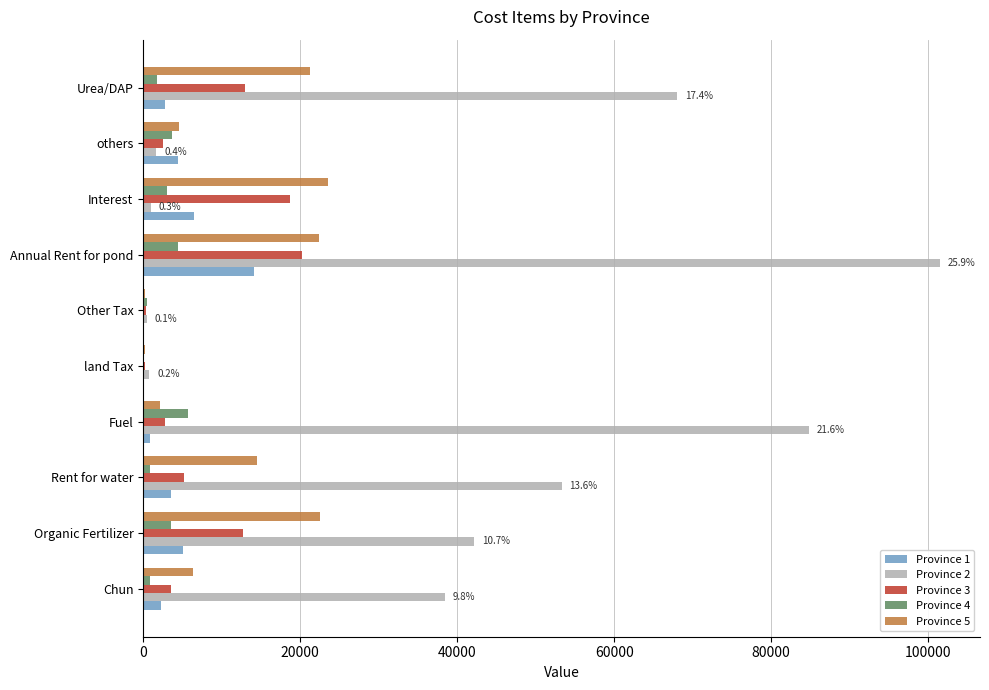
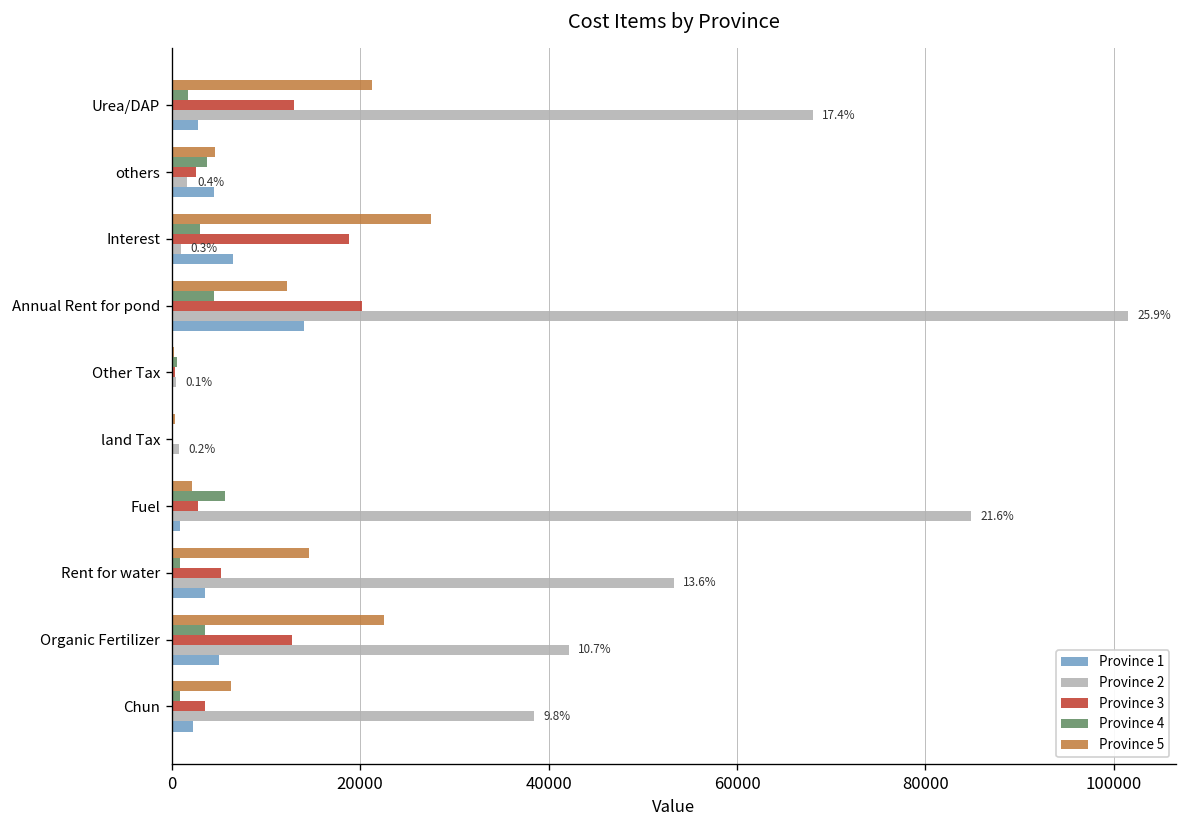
  {
    "Province 1": {
      "Other Tax": "0.1%",
      "land Tax": "0.2%"
    },
    "Province 2": {
      "others": "2000"
    },
    "Province 3": {
      "land Tax": "0.2%"
    },
    "Province 4": {
      "Urea/DAP": "2000",
      "others": "4000",
      "Interest": "3000",
      "Annual Rent for pond": "4000",
      "Other Tax": "1000",
      "Fuel": "6000",
      "Rent for water": "1000",
      "Organic Fertilizer": "4000",
      "Chun": "1000"
    },
    "Province 5": {
      "Urea/DAP": "21000",
      "others": "5000",
-     "Interest": "24000",
-     "Annual Rent for pond": "22000",
+     "Interest": "28000",
+     "Annual Rent for pond": "12000",
      "Fuel": "2000",
      "Rent for water": "15000",
      "Organic Fertilizer": "23000",
      "Chun": "6000"
    }
  }
